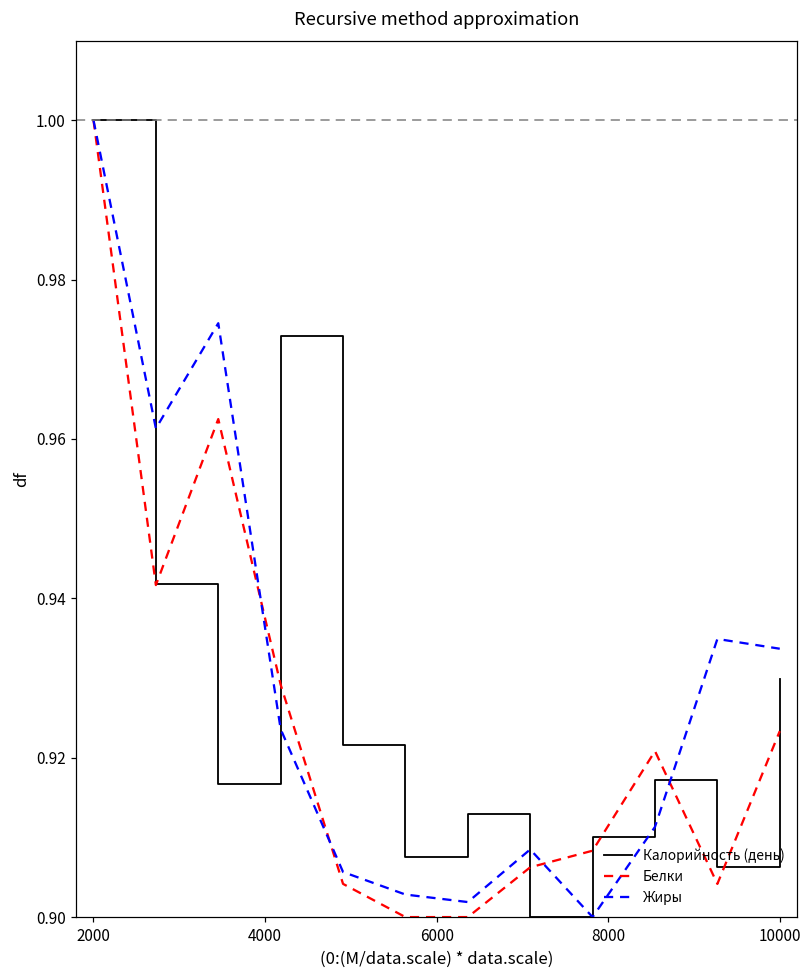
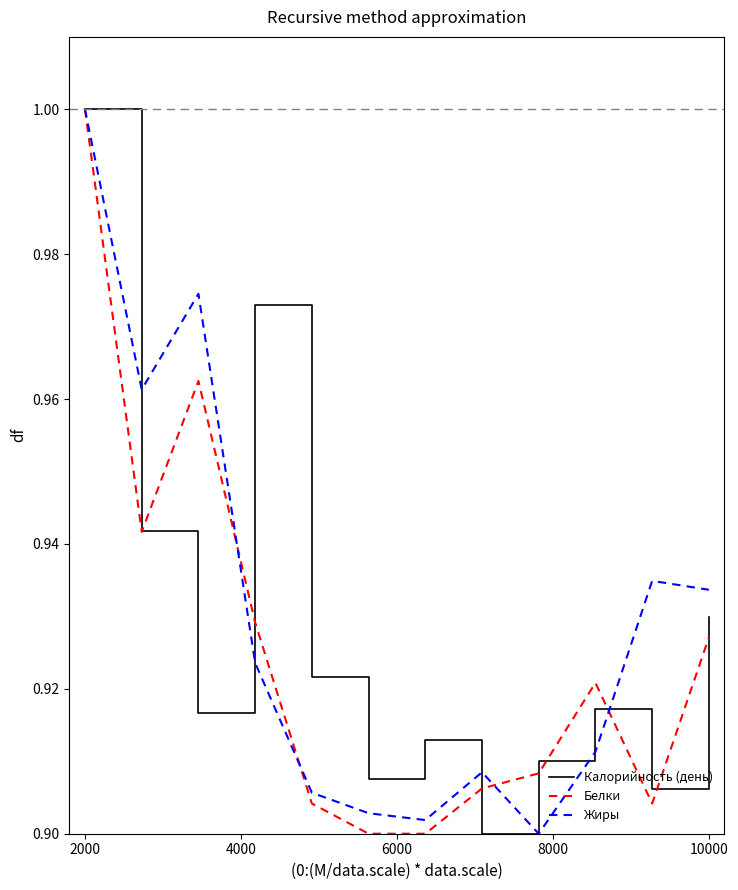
  {
    "Калорийность (день)": {
      "10000": 0.930
    },
    "Белки": {
-     "10000": 0.923
+     "10000": 0.927
    },
    "Жиры": {
      "10000": 0.934
    }
  }
